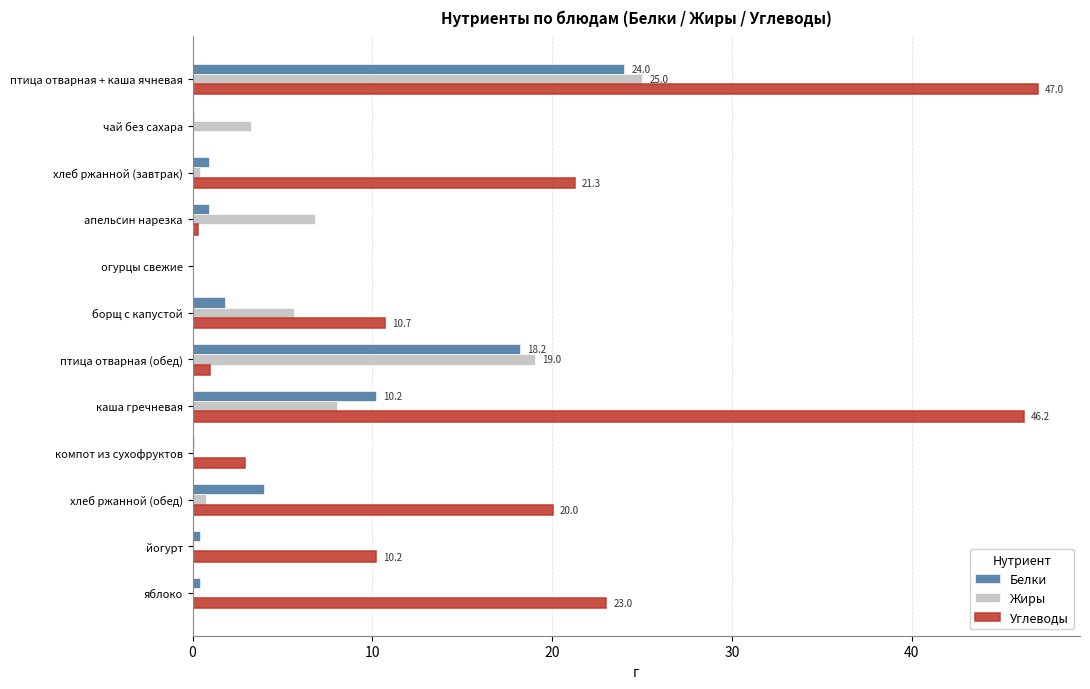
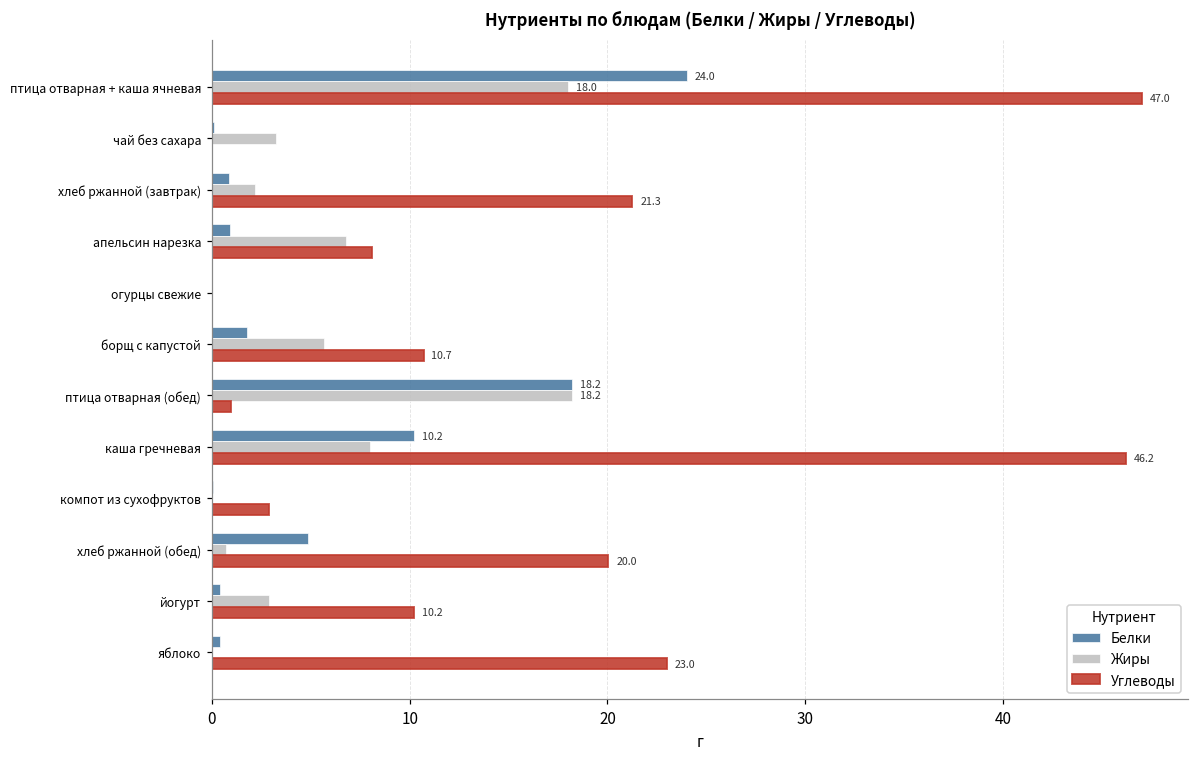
  {
    "Белки": {
      "хлеб ржанной (завтрак)": 0.9,
      "апельсин нарезка": 0.9,
      "огурцы свежие": 0.0,
      "борщ с капустой": 1.8,
-     "хлеб ржанной (обед)": 4.0,
+     "хлеб ржанной (обед)": 4.9,
      "йогурт": 0.4,
      "яблоко": 0.4
    },
    "Жиры": {
-     "птица отварная + каша ячневая": 25.0,
-     "хлеб ржанной (завтрак)": 0.4,
-     "птица отварная (обед)": 19.0,
-     "йогурт": 0.1
+     "птица отварная + каша ячневая": 18.0,
+     "хлеб ржанной (завтрак)": 2.2,
+     "птица отварная (обед)": 18.2,
+     "йогурт": 2.9
    },
    "Углеводы": {
-     "апельсин нарезка": 0.3,
+     "апельсин нарезка": 8.1,
      "огурцы свежие": 0.0,
      "птица отварная (обед)": 1.0,
      "компот из сухофруктов": 2.9
    }
  }
